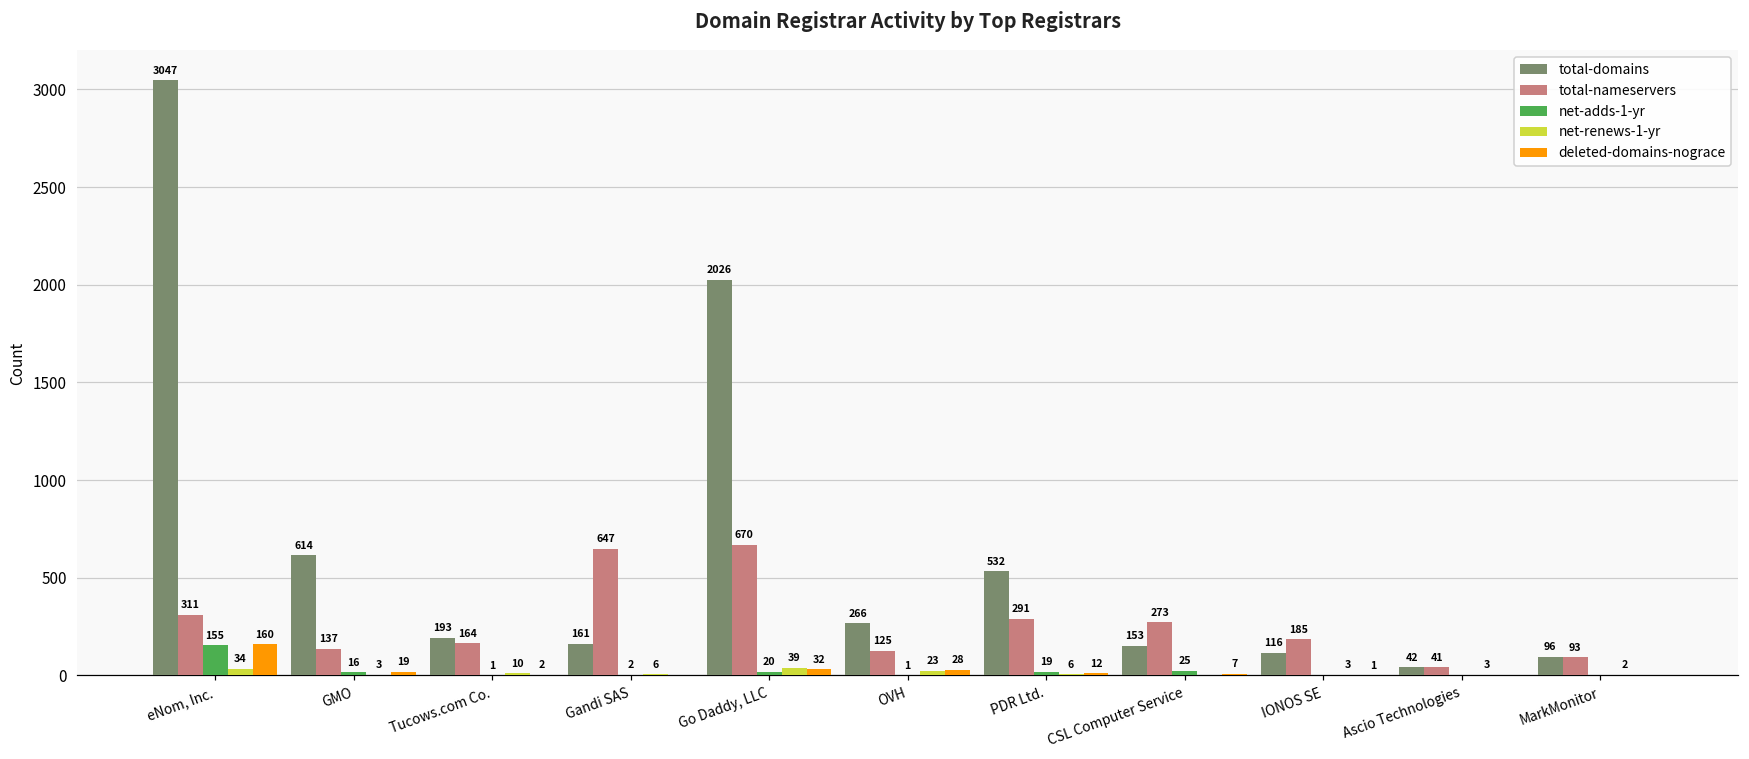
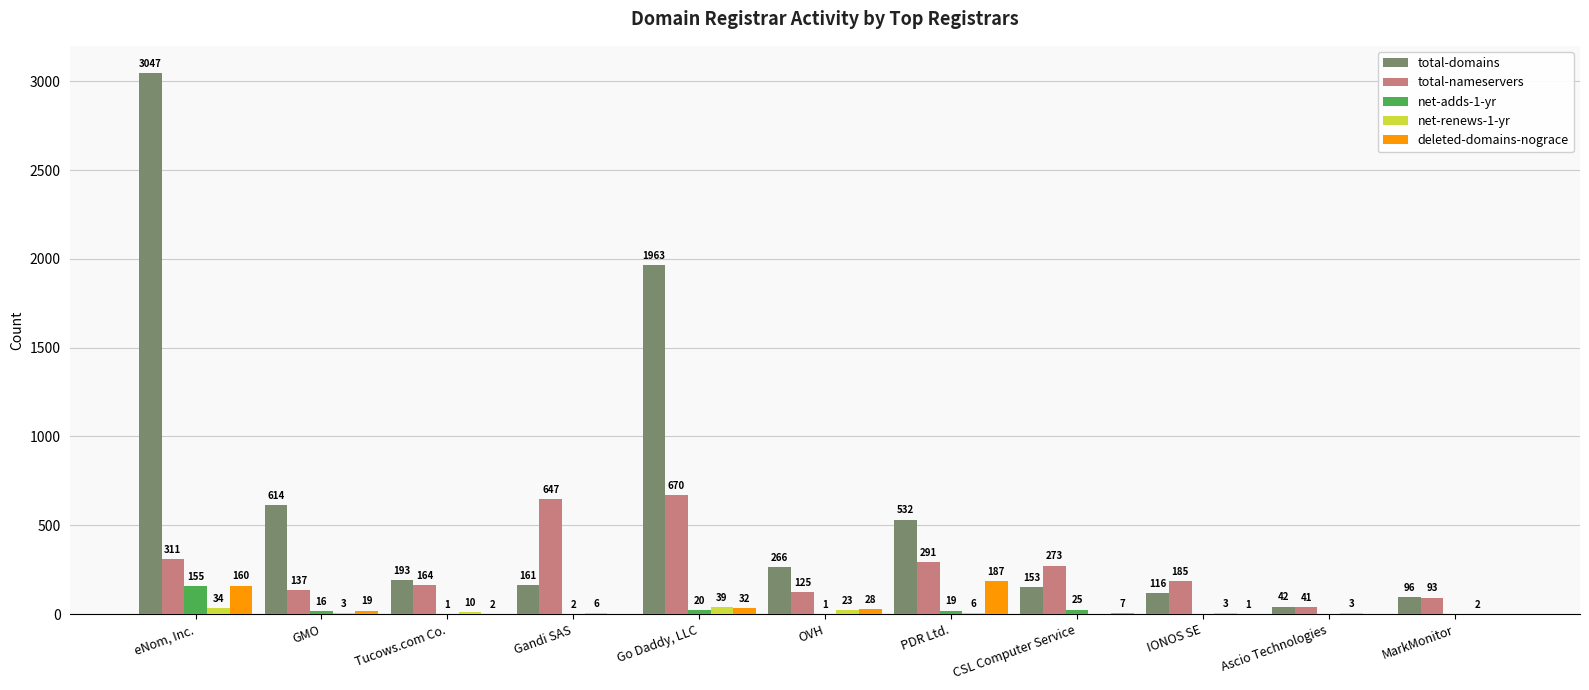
  {
    "total-domains": {
      "eNom, Inc.": 3047,
      "GMO": 614,
      "Tucows.com Co.": 193,
      "Gandi SAS": 161,
-     "Go Daddy, LLC": 2026,
+     "Go Daddy, LLC": 1963,
      "OVH": 266,
      "PDR Ltd.": 532,
      "CSL Computer Service": 153,
      "IONOS SE": 116,
      "Ascio Technologies": 42,
      "MarkMonitor": 96
    },
    "total-nameservers": {
      "eNom, Inc.": 311,
      "GMO": 137,
      "Tucows.com Co.": 164,
      "Gandi SAS": 647,
      "Go Daddy, LLC": 670,
      "OVH": 125,
      "PDR Ltd.": 291,
      "CSL Computer Service": 273,
      "IONOS SE": 185,
      "Ascio Technologies": 41,
      "MarkMonitor": 93
    },
    "net-adds-1-yr": {
      "eNom, Inc.": 155,
      "GMO": 16,
      "Tucows.com Co.": 1,
      "Gandi SAS": 2,
      "Go Daddy, LLC": 20,
      "OVH": 1,
      "PDR Ltd.": 19,
      "CSL Computer Service": 25
    },
    "net-renews-1-yr": {
      "eNom, Inc.": 34,
      "GMO": 3,
      "Tucows.com Co.": 10,
      "Gandi SAS": 6,
      "Go Daddy, LLC": 39,
      "OVH": 23,
      "PDR Ltd.": 6,
      "IONOS SE": 3,
      "Ascio Technologies": 3,
      "MarkMonitor": 2
    },
    "deleted-domains-nograce": {
      "eNom, Inc.": 160,
      "GMO": 19,
      "Tucows.com Co.": 2,
      "Go Daddy, LLC": 32,
      "OVH": 28,
-     "PDR Ltd.": 12,
+     "PDR Ltd.": 187,
      "CSL Computer Service": 7,
      "IONOS SE": 1
    }
  }
